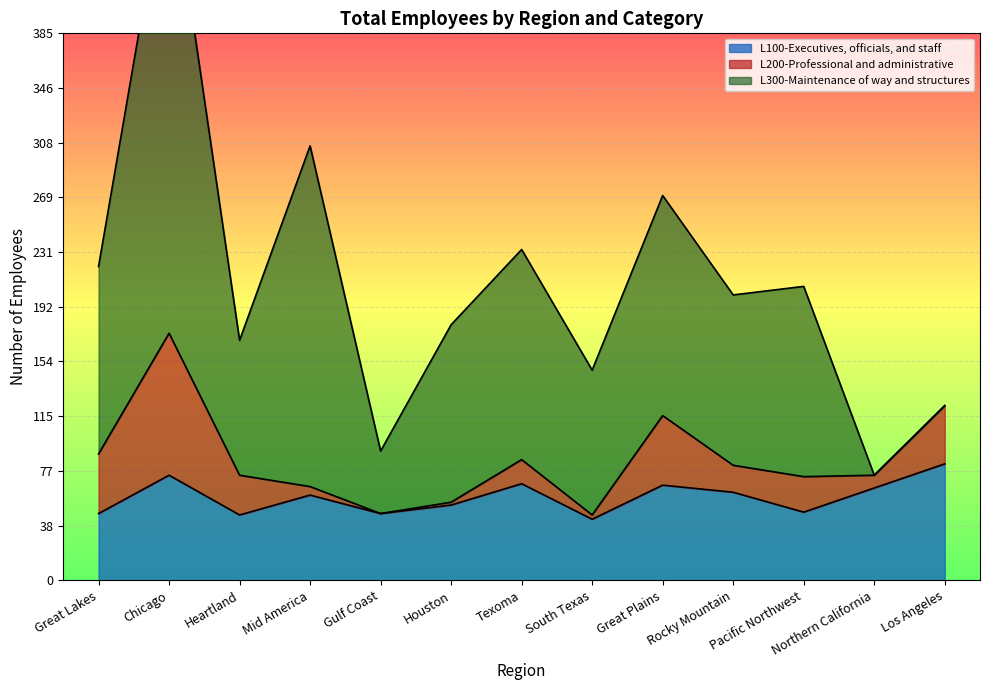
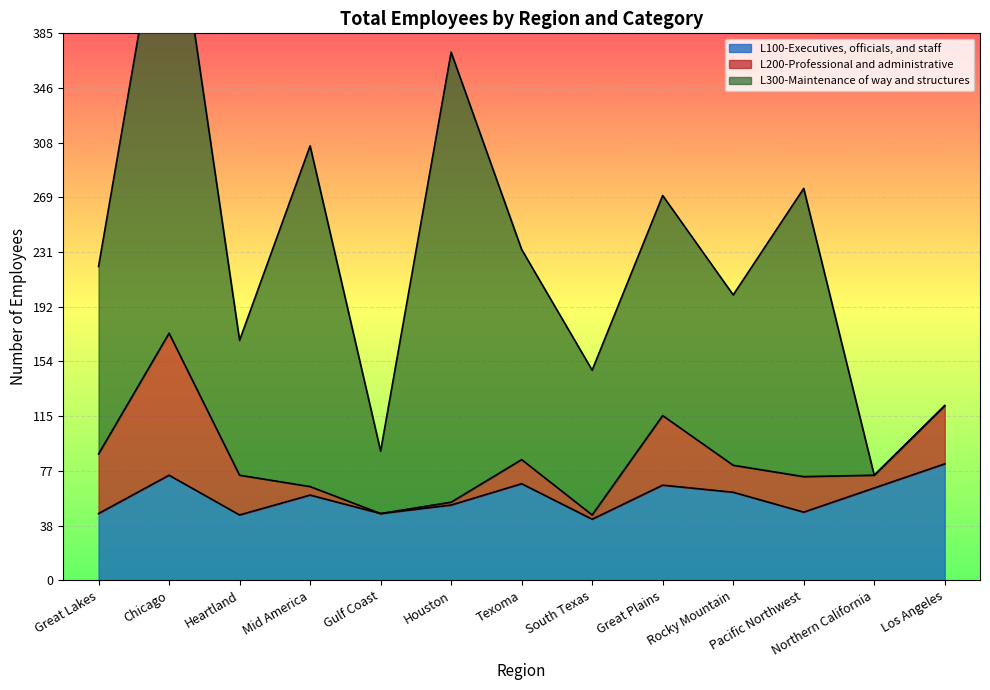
  {
    "L100-Executives, officials, and staff": {
      "Great Lakes": 47,
      "Chicago": 74,
      "Heartland": 46,
      "Mid America": 60,
      "Houston": 53,
      "Texoma": 68,
      "South Texas": 43,
      "Great Plains": 67,
      "Rocky Mountain": 62,
      "Pacific Northwest": 48,
      "Northern California": 65,
      "Los Angeles": 82
    },
    "L200-Professional and administrative": {
      "Great Lakes": 42,
      "Chicago": 100,
      "Heartland": 28,
      "Mid America": 6,
      "Houston": 2,
      "Texoma": 17,
      "South Texas": 3,
      "Great Plains": 49,
      "Rocky Mountain": 19,
      "Pacific Northwest": 25
    },
    "L300-Maintenance of way and structures": {
      "Great Lakes": 132,
      "Heartland": 95,
      "Mid America": 240,
      "Gulf Coast": 44,
-     "Houston": 125,
+     "Houston": 317,
      "Texoma": 148,
      "South Texas": 102,
      "Great Plains": 155,
      "Rocky Mountain": 120,
-     "Pacific Northwest": 134
+     "Pacific Northwest": 203
    }
  }
